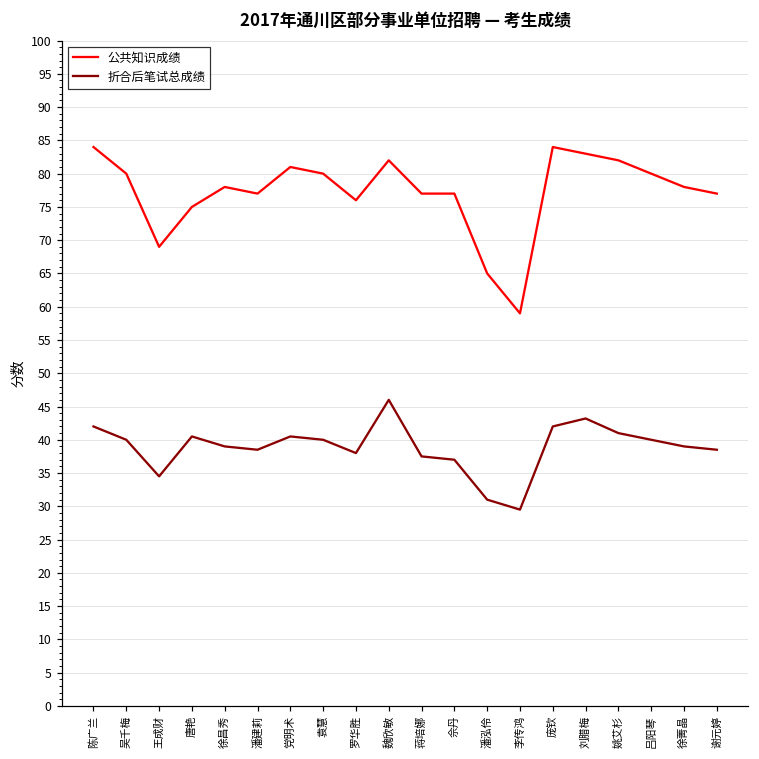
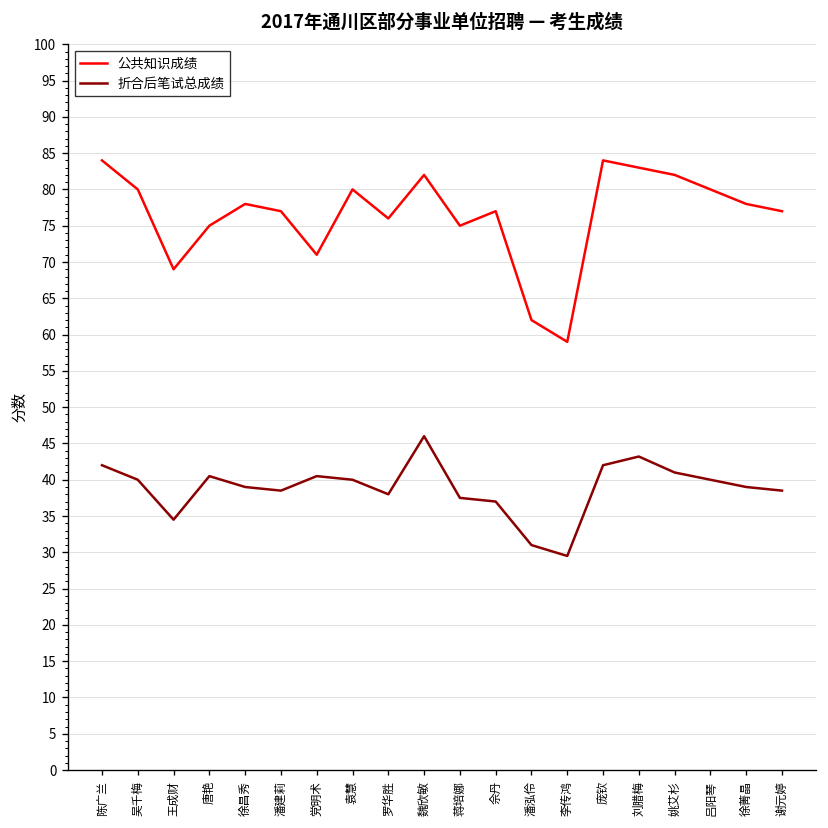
  {
    "公共知识成绩": {
      "陈广兰": 84,
      "吴千梅": 80,
      "王成财": 69,
      "唐艳": 75,
      "徐昌秀": 78,
      "潘建莉": 77,
-     "党明术": 81,
+     "党明术": 71,
      "袁慧": 80,
      "罗华胜": 76,
      "魏欣敏": 82,
-     "蒋培娜": 77,
+     "蒋培娜": 75,
      "佘丹": 77,
-     "潘泓伶": 65,
+     "潘泓伶": 62,
      "李传鸿": 59,
      "庞钦": 84,
      "刘腊梅": 83,
      "姚艾杉": 82,
      "吕阳琴": 80,
      "徐菁晶": 78,
      "谢元婷": 77
    },
    "折合后笔试总成绩": {
      "陈广兰": 42,
      "吴千梅": 40,
      "王成财": 35,
      "唐艳": 41,
      "徐昌秀": 39,
      "潘建莉": 39,
      "党明术": 41,
      "袁慧": 40,
      "罗华胜": 38,
      "魏欣敏": 46,
      "蒋培娜": 38,
      "佘丹": 37,
      "潘泓伶": 31,
      "李传鸿": 30,
      "庞钦": 42,
      "刘腊梅": 43,
      "姚艾杉": 41,
      "吕阳琴": 40,
      "徐菁晶": 39,
      "谢元婷": 39
    }
  }
